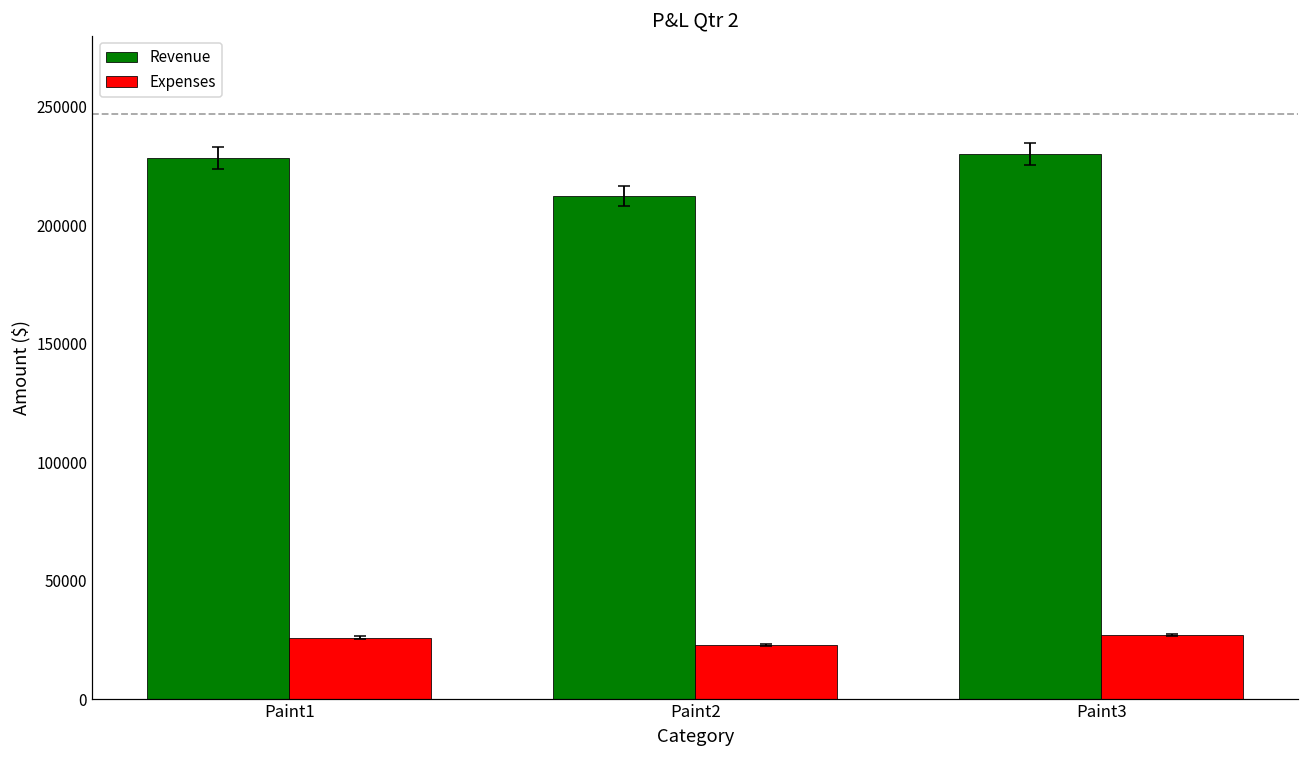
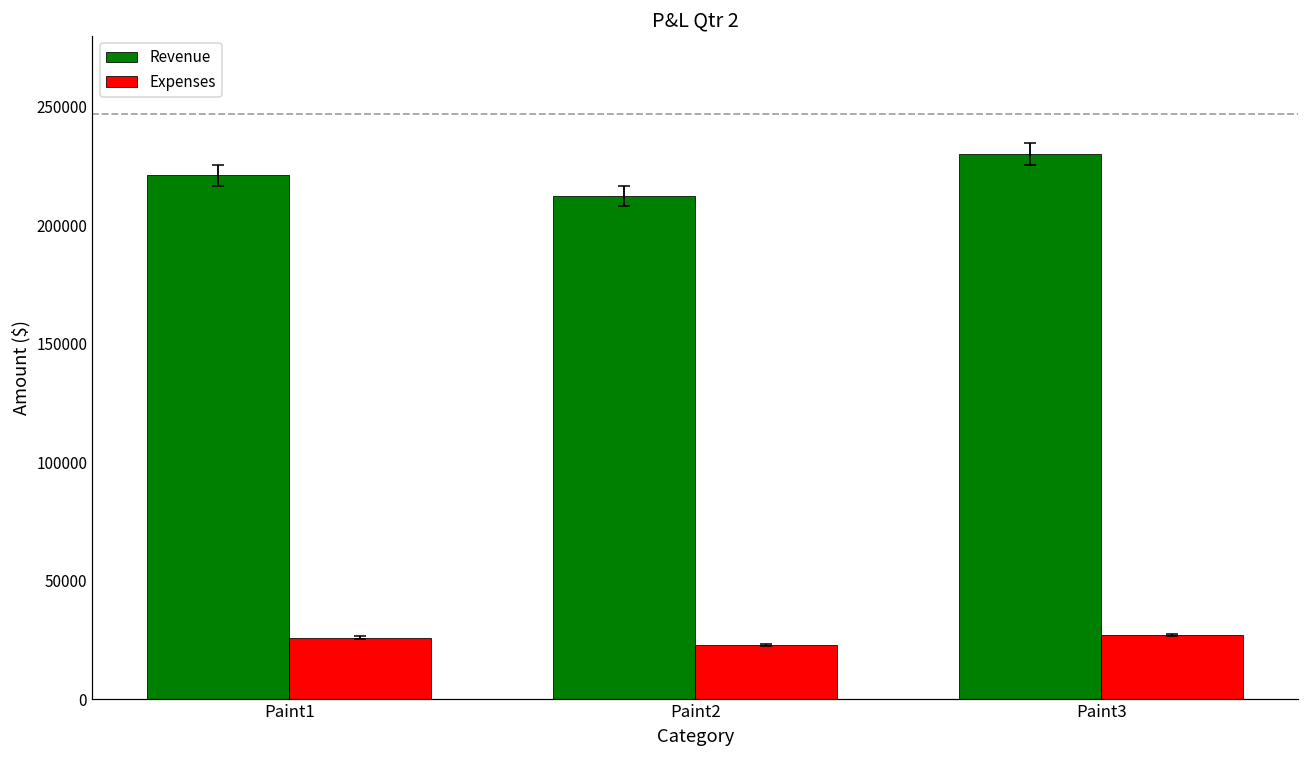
  {
    "Revenue": {
-     "Paint1": 228000,
+     "Paint1": 221000,
      "Paint2": 212000,
      "Paint3": 230000
    },
    "Expenses": {
      "Paint1": 26000,
      "Paint2": 23000,
      "Paint3": 27000
    }
  }
